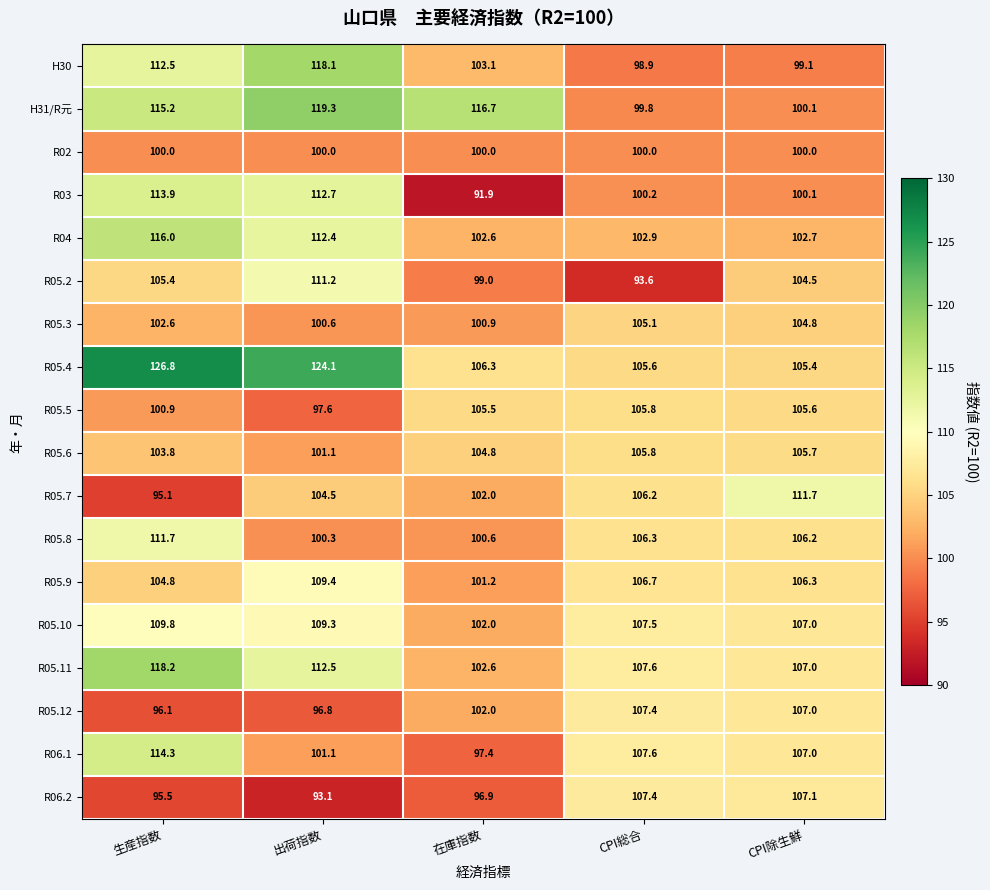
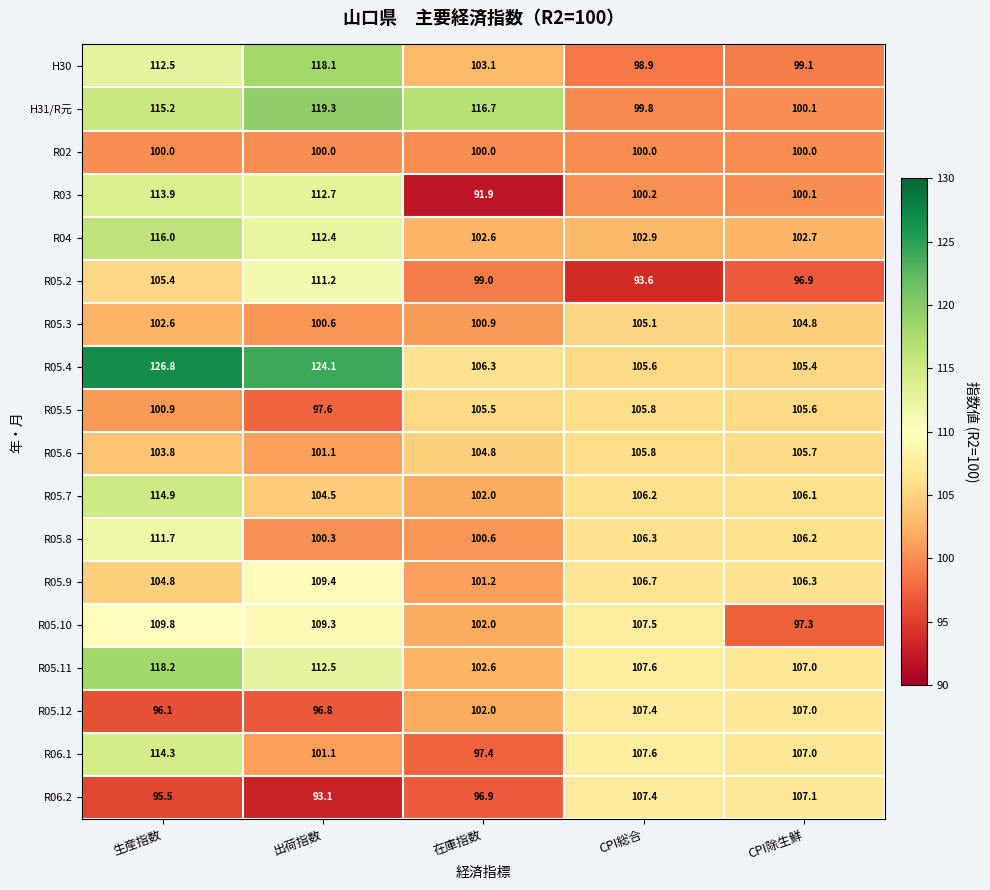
  {
    "H30": {
      "生産指数": 112.5,
      "出荷指数": 118.1,
      "在庫指数": 103.1,
      "CPI総合": 98.9,
      "CPI除生鮮": 99.1
    },
    "H31/R元": {
      "生産指数": 115.2,
      "出荷指数": 119.3,
      "在庫指数": 116.7,
      "CPI総合": 99.8,
      "CPI除生鮮": 100.1
    },
    "R02": {
      "生産指数": 100.0,
      "出荷指数": 100.0,
      "在庫指数": 100.0,
      "CPI総合": 100.0,
      "CPI除生鮮": 100.0
    },
    "R03": {
      "生産指数": 113.9,
      "出荷指数": 112.7,
      "在庫指数": 91.9,
      "CPI総合": 100.2,
      "CPI除生鮮": 100.1
    },
    "R04": {
      "生産指数": 116.0,
      "出荷指数": 112.4,
      "在庫指数": 102.6,
      "CPI総合": 102.9,
      "CPI除生鮮": 102.7
    },
    "R05.2": {
      "生産指数": 105.4,
      "出荷指数": 111.2,
      "在庫指数": 99.0,
      "CPI総合": 93.6,
-     "CPI除生鮮": 104.5
+     "CPI除生鮮": 96.9
    },
    "R05.3": {
      "生産指数": 102.6,
      "出荷指数": 100.6,
      "在庫指数": 100.9,
      "CPI総合": 105.1,
      "CPI除生鮮": 104.8
    },
    "R05.4": {
      "生産指数": 126.8,
      "出荷指数": 124.1,
      "在庫指数": 106.3,
      "CPI総合": 105.6,
      "CPI除生鮮": 105.4
    },
    "R05.5": {
      "生産指数": 100.9,
      "出荷指数": 97.6,
      "在庫指数": 105.5,
      "CPI総合": 105.8,
      "CPI除生鮮": 105.6
    },
    "R05.6": {
      "生産指数": 103.8,
      "出荷指数": 101.1,
      "在庫指数": 104.8,
      "CPI総合": 105.8,
      "CPI除生鮮": 105.7
    },
    "R05.7": {
-     "生産指数": 95.1,
+     "生産指数": 114.9,
      "出荷指数": 104.5,
      "在庫指数": 102.0,
      "CPI総合": 106.2,
-     "CPI除生鮮": 111.7
+     "CPI除生鮮": 106.1
    },
    "R05.8": {
      "生産指数": 111.7,
      "出荷指数": 100.3,
      "在庫指数": 100.6,
      "CPI総合": 106.3,
      "CPI除生鮮": 106.2
    },
    "R05.9": {
      "生産指数": 104.8,
      "出荷指数": 109.4,
      "在庫指数": 101.2,
      "CPI総合": 106.7,
      "CPI除生鮮": 106.3
    },
    "R05.10": {
      "生産指数": 109.8,
      "出荷指数": 109.3,
      "在庫指数": 102.0,
      "CPI総合": 107.5,
-     "CPI除生鮮": 107.0
+     "CPI除生鮮": 97.3
    },
    "R05.11": {
      "生産指数": 118.2,
      "出荷指数": 112.5,
      "在庫指数": 102.6,
      "CPI総合": 107.6,
      "CPI除生鮮": 107.0
    },
    "R05.12": {
      "生産指数": 96.1,
      "出荷指数": 96.8,
      "在庫指数": 102.0,
      "CPI総合": 107.4,
      "CPI除生鮮": 107.0
    },
    "R06.1": {
      "生産指数": 114.3,
      "出荷指数": 101.1,
      "在庫指数": 97.4,
      "CPI総合": 107.6,
      "CPI除生鮮": 107.0
    },
    "R06.2": {
      "生産指数": 95.5,
      "出荷指数": 93.1,
      "在庫指数": 96.9,
      "CPI総合": 107.4,
      "CPI除生鮮": 107.1
    }
  }
